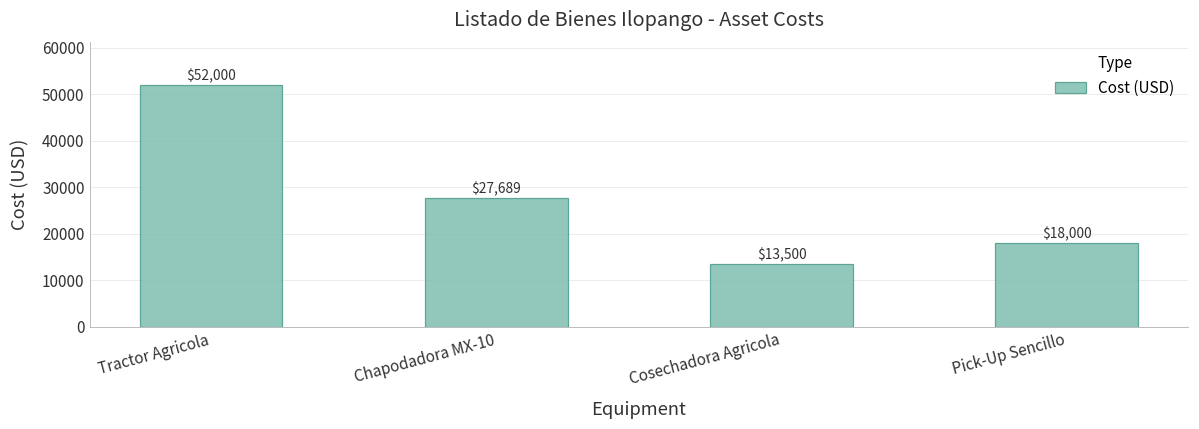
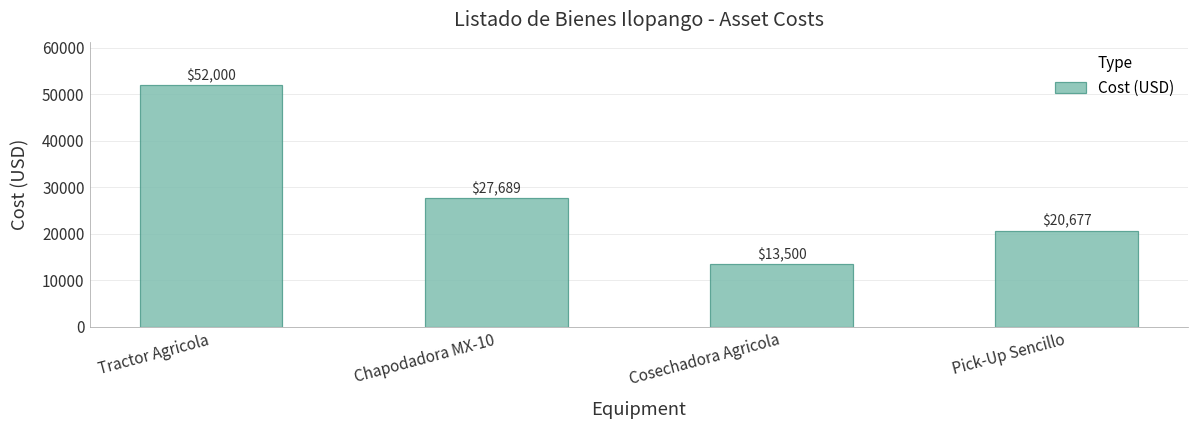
  {
    "Tractor Agricola": "$52,000",
    "Chapodadora MX-10": "$27,689",
    "Cosechadora Agricola": "$13,500",
-   "Pick-Up Sencillo": "$18,000"
+   "Pick-Up Sencillo": "$20,677"
  }
